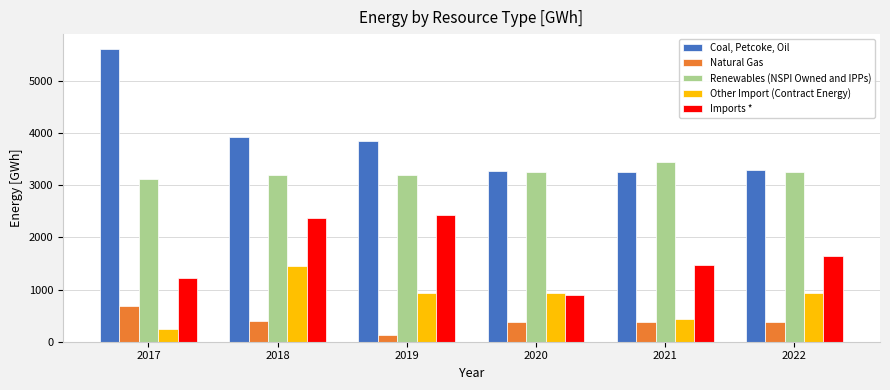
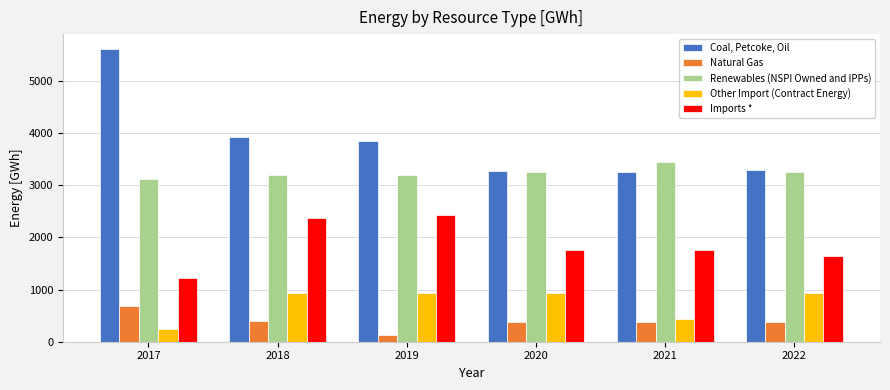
  {
    "Coal, Petcoke, Oil": {
      "2017": 5600,
      "2018": 3900,
      "2019": 3800,
      "2020": 3300,
      "2021": 3200,
      "2022": 3300
    },
    "Natural Gas": {
      "2017": 700,
      "2018": 400,
      "2019": 100,
      "2020": 400,
      "2021": 400,
      "2022": 400
    },
    "Renewables (NSPI Owned and IPPs)": {
      "2017": 3100,
      "2018": 3200,
      "2019": 3200,
      "2020": 3300,
      "2021": 3500,
      "2022": 3200
    },
    "Other Import (Contract Energy)": {
      "2017": 200,
-     "2018": 1500,
+     "2018": 900,
      "2019": 900,
      "2020": 900,
      "2021": 400,
      "2022": 900
    },
    "Imports *": {
      "2017": 1200,
      "2018": 2400,
      "2019": 2400,
-     "2020": 900,
-     "2021": 1500,
+     "2020": 1800,
+     "2021": 1800,
      "2022": 1600
    }
  }
